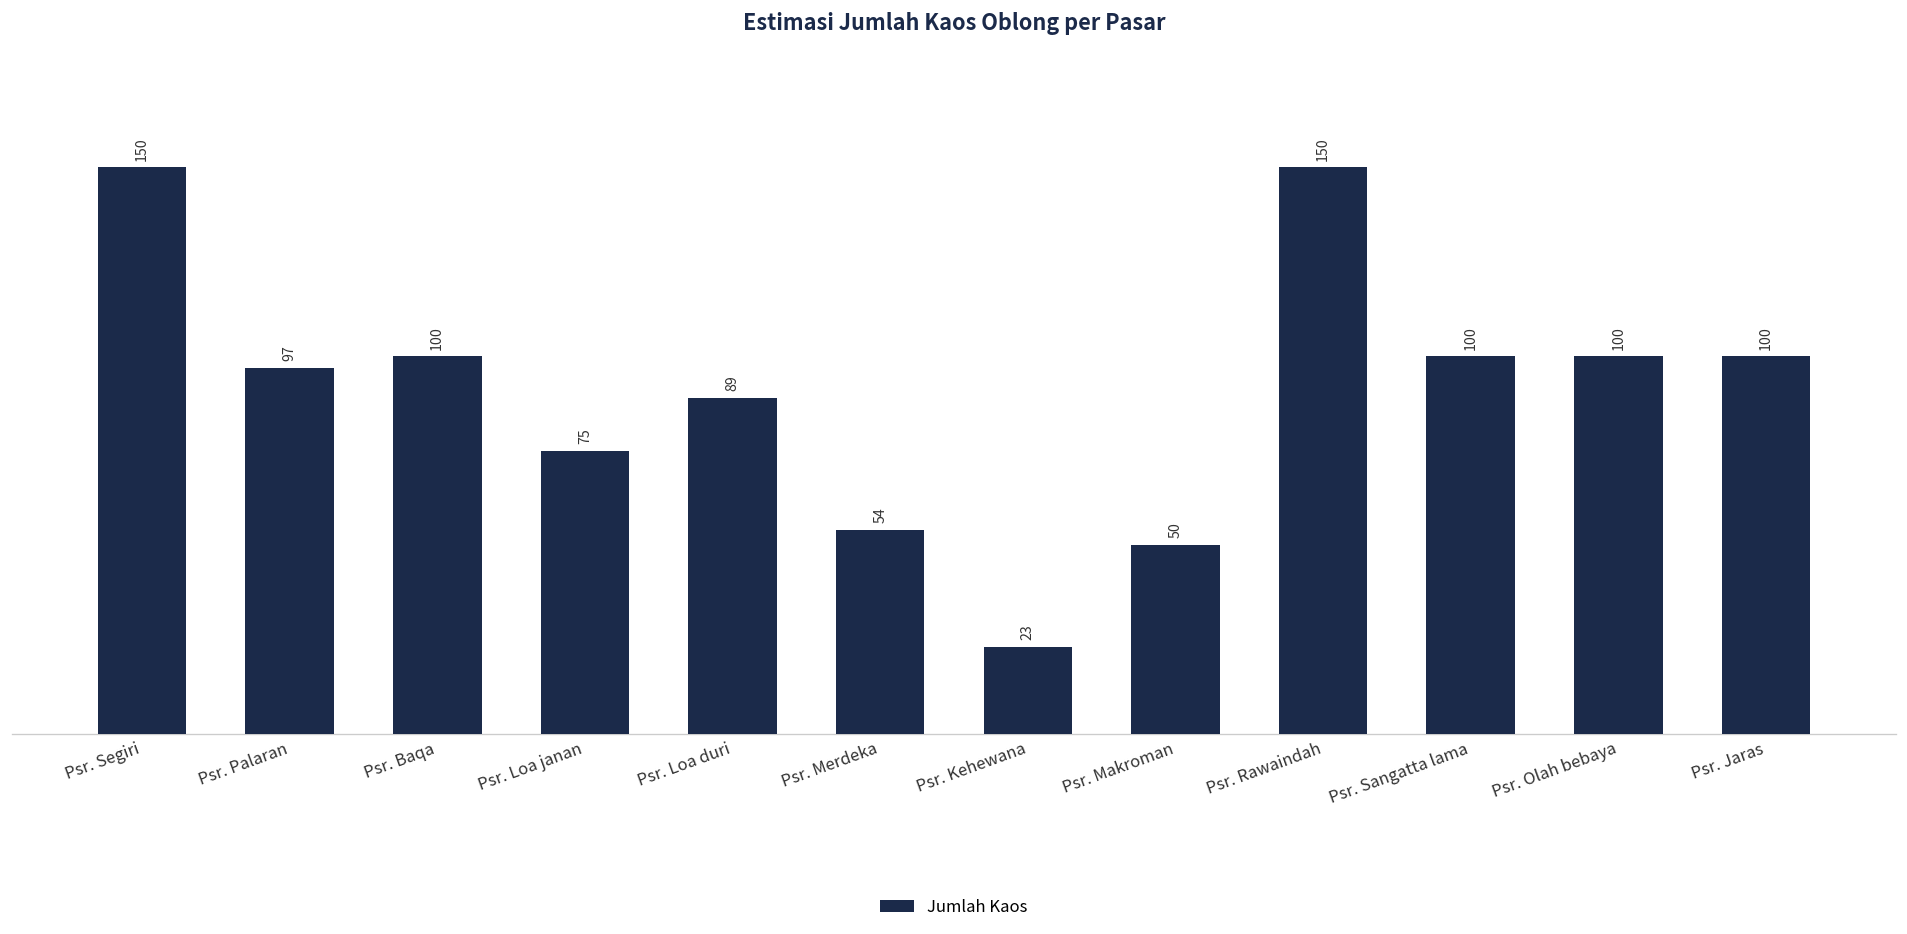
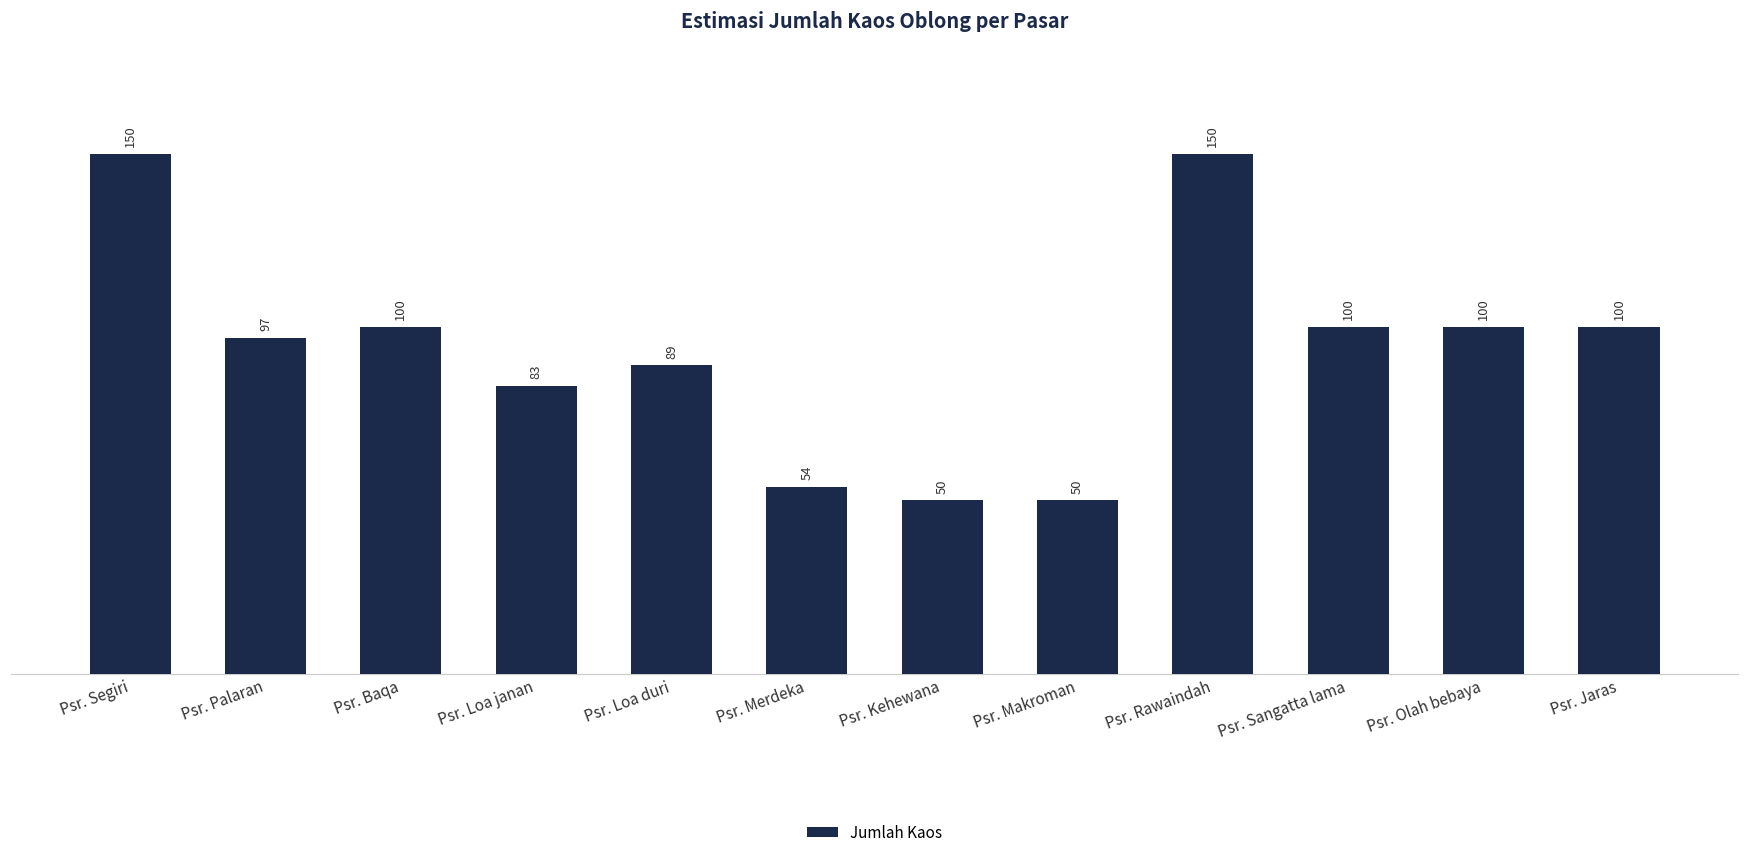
  {
    "Psr. Segiri": 150,
    "Psr. Palaran": 97,
    "Psr. Baqa": 100,
-   "Psr. Loa janan": 75,
+   "Psr. Loa janan": 83,
    "Psr. Loa duri": 89,
    "Psr. Merdeka": 54,
-   "Psr. Kehewana": 23,
+   "Psr. Kehewana": 50,
    "Psr. Makroman": 50,
    "Psr. Rawaindah": 150,
    "Psr. Sangatta lama": 100,
    "Psr. Olah bebaya": 100,
    "Psr. Jaras": 100
  }
